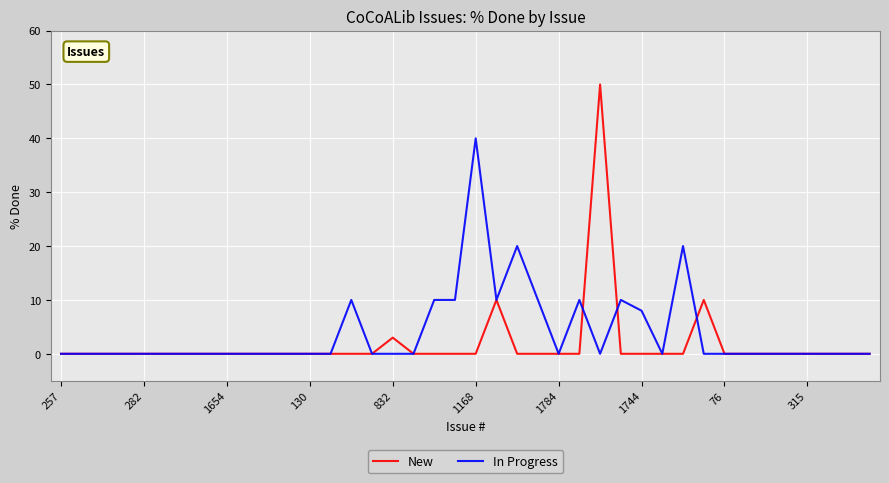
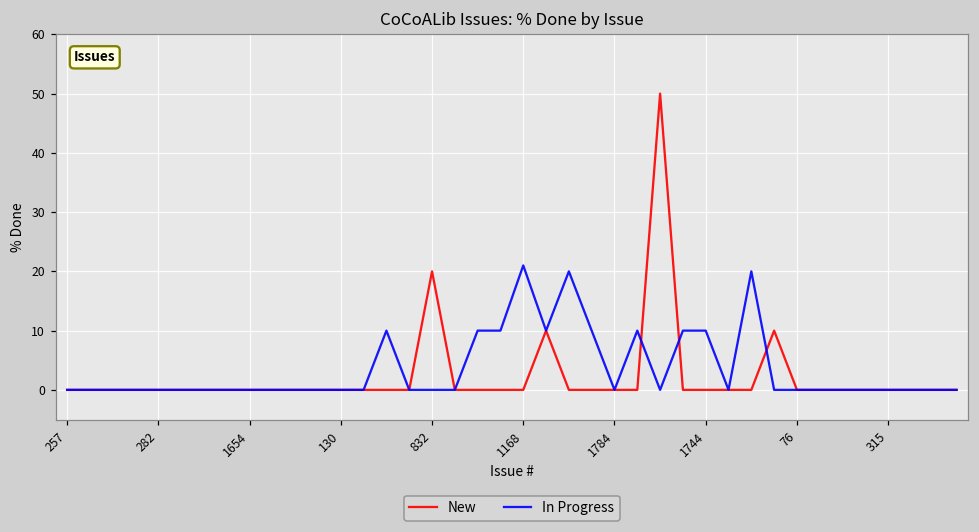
  {
    "New": {
-     "832": 3,
+     "832": 20,
      "1168": 0,
      "1744": 0
    },
    "In Progress": {
      "832": 0,
-     "1168": 40,
-     "1744": 8
+     "1168": 21,
+     "1744": 10
    }
  }
